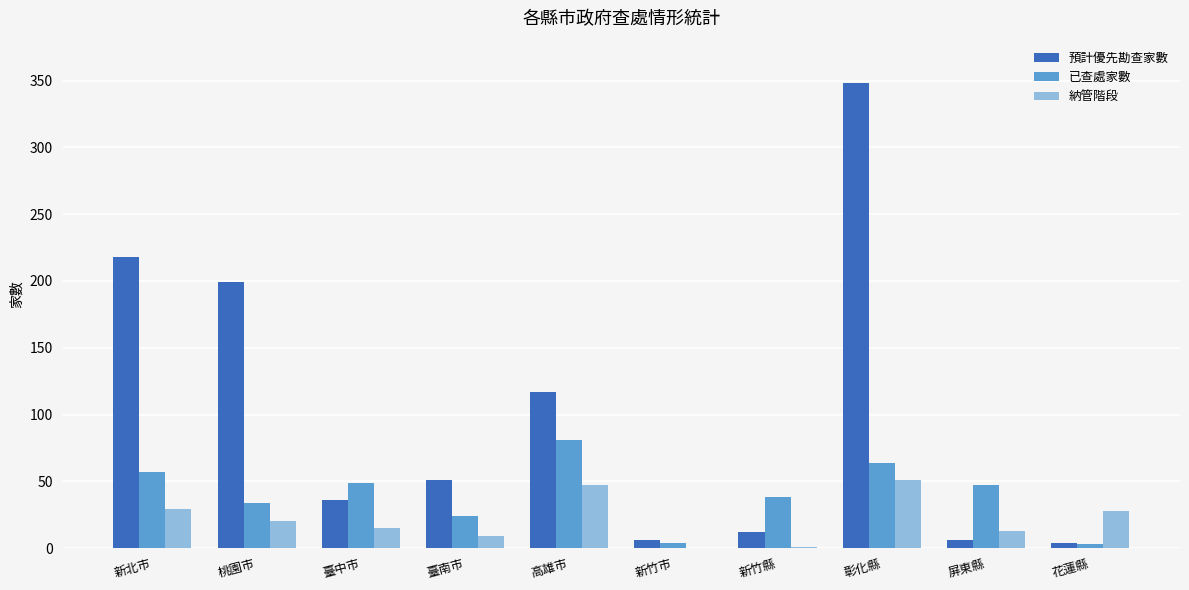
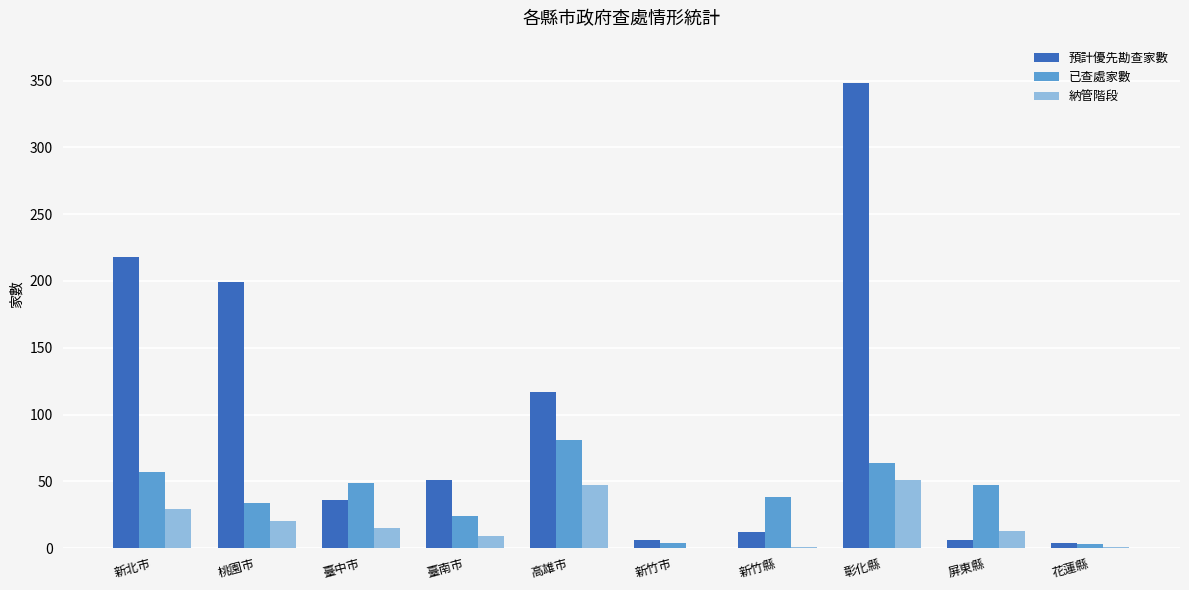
  {
    "預計優先勘查家數": {
      "新北市": 218,
      "桃園市": 199,
      "臺中市": 36,
      "臺南市": 51,
      "高雄市": 117,
      "新竹市": 6,
      "新竹縣": 12,
      "彰化縣": 348,
      "屏東縣": 6,
      "花蓮縣": 4
    },
    "已查處家數": {
      "新北市": 57,
      "桃園市": 34,
      "臺中市": 49,
      "臺南市": 24,
      "高雄市": 81,
      "新竹市": 4,
      "新竹縣": 38,
      "彰化縣": 64,
      "屏東縣": 47,
      "花蓮縣": 3
    },
    "納管階段": {
      "新北市": 29,
      "桃園市": 20,
      "臺中市": 15,
      "臺南市": 9,
      "高雄市": 47,
      "新竹市": 0,
      "彰化縣": 51,
      "屏東縣": 13,
-     "花蓮縣": 28
+     "花蓮縣": 1
    }
  }
